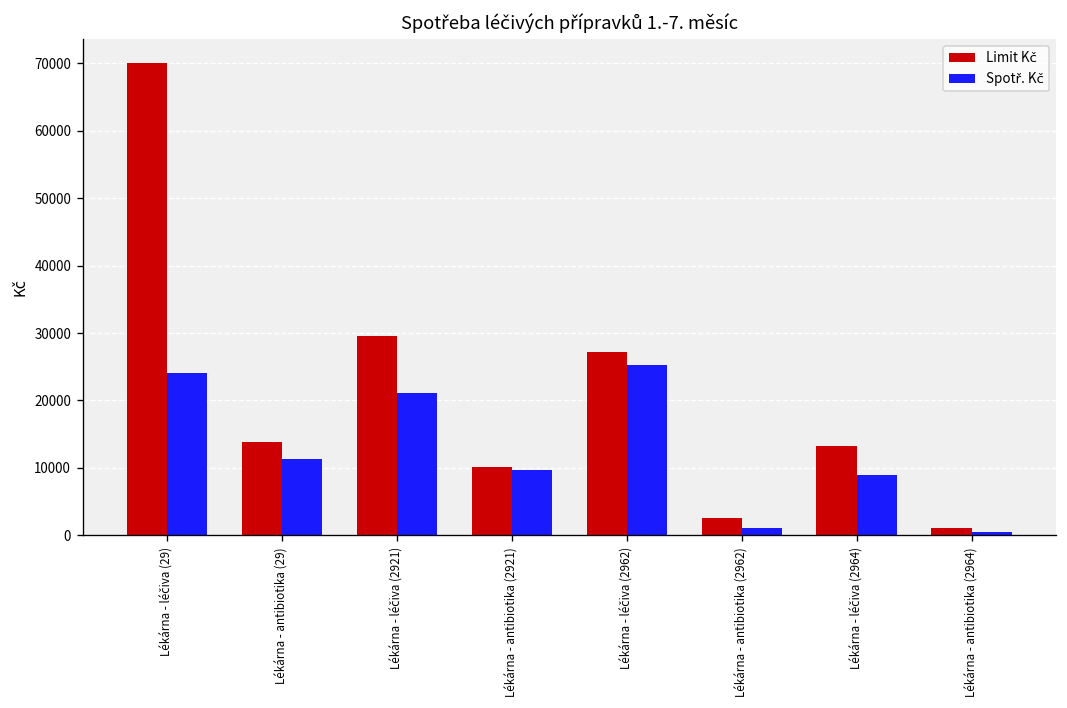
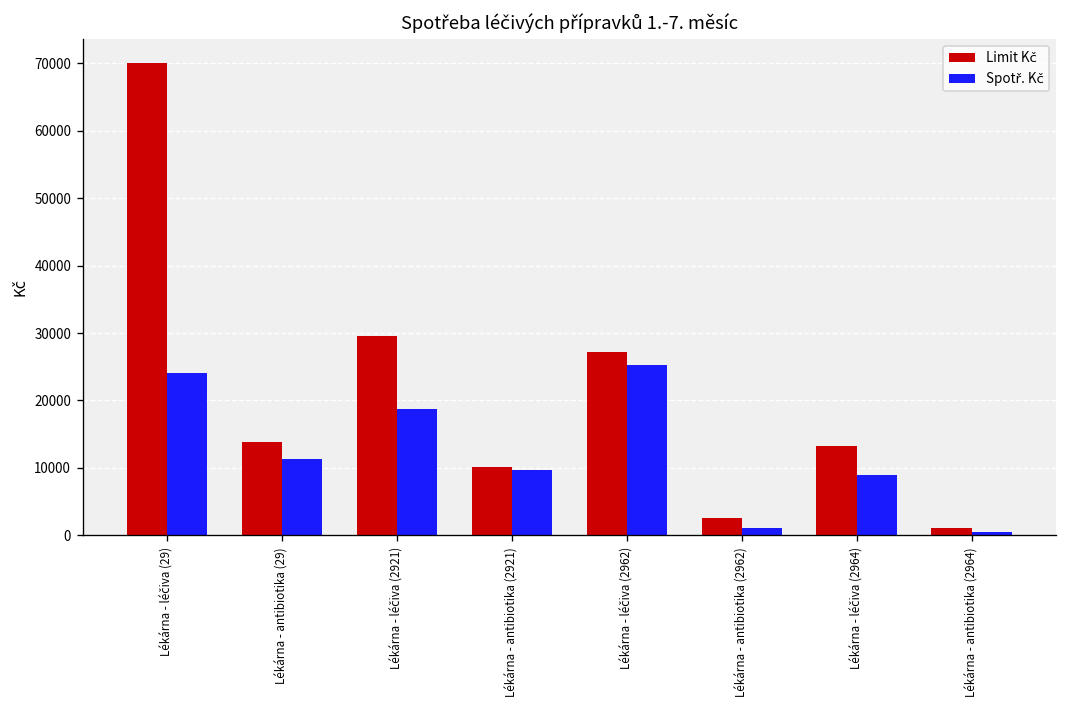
  {
    "Limit Kč": {
      "Lékárna - léčiva (29)": 70000,
      "Lékárna - antibiotika (29)": 14000,
      "Lékárna - léčiva (2921)": 30000,
      "Lékárna - antibiotika (2921)": 10000,
      "Lékárna - léčiva (2962)": 27000,
      "Lékárna - antibiotika (2962)": 3000,
      "Lékárna - léčiva (2964)": 13000,
      "Lékárna - antibiotika (2964)": 1000
    },
    "Spotř. Kč": {
      "Lékárna - léčiva (29)": 24000,
      "Lékárna - antibiotika (29)": 11000,
-     "Lékárna - léčiva (2921)": 21000,
+     "Lékárna - léčiva (2921)": 19000,
      "Lékárna - antibiotika (2921)": 10000,
      "Lékárna - léčiva (2962)": 25000,
      "Lékárna - antibiotika (2962)": 1000,
      "Lékárna - léčiva (2964)": 9000,
      "Lékárna - antibiotika (2964)": 1000
    }
  }
